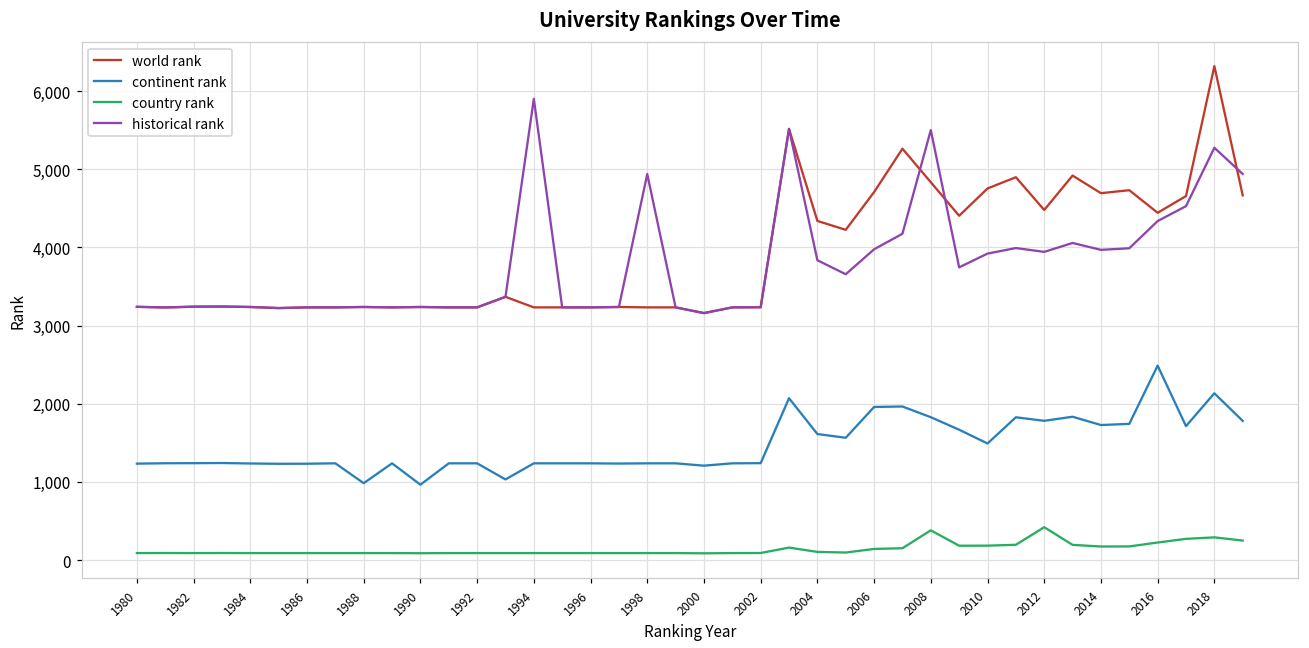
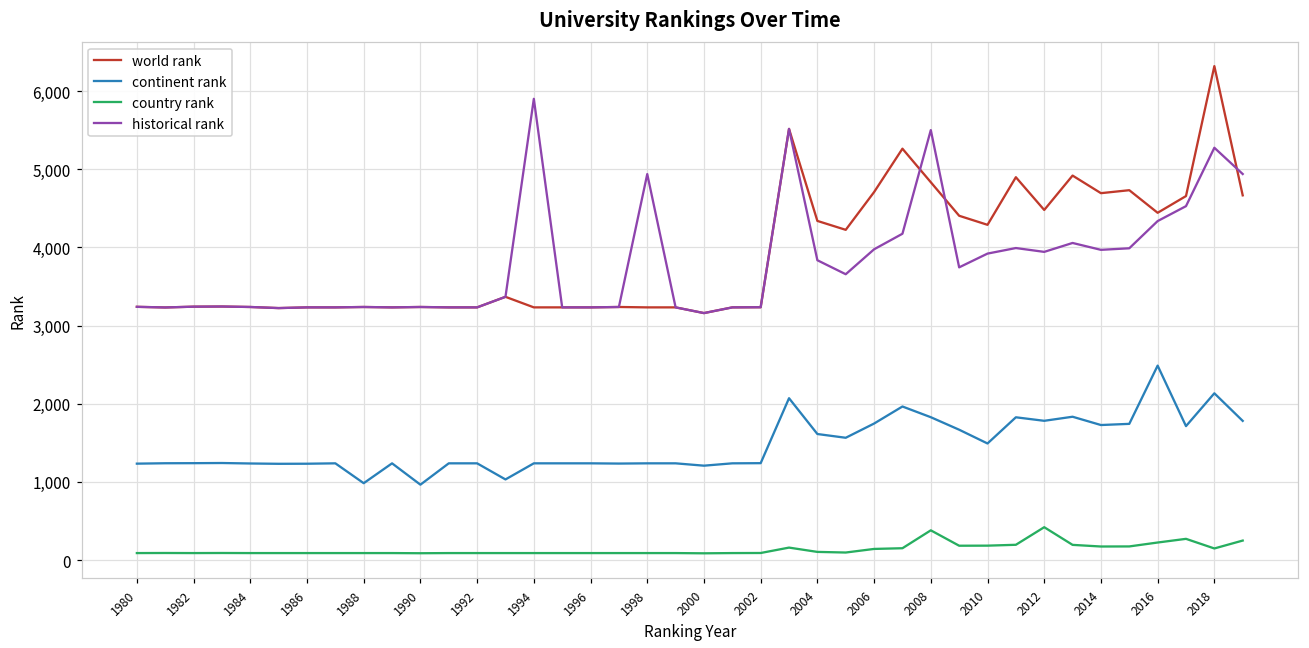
  {
    "world rank": {
      "1994": "3,200",
      "1998": "3,200",
      "2004": "4,300",
      "2006": "4,700",
      "2008": "4,800",
-     "2010": "4,800",
+     "2010": "4,300",
      "2012": "4,500",
      "2014": "4,700",
      "2016": "4,400",
      "2018": "6,300"
    },
    "continent rank": {
      "1980": "1,200",
      "1982": "1,200",
      "1984": "1,200",
      "1986": "1,200",
      "1988": "1,000",
      "1990": "1,000",
      "1992": "1,200",
      "1994": "1,200",
      "1996": "1,200",
      "1998": "1,200",
      "2000": "1,200",
      "2002": "1,200",
      "2004": "1,600",
-     "2006": "2,000",
+     "2006": "1,700",
      "2008": "1,800",
      "2010": "1,500",
      "2012": "1,800",
      "2014": "1,700",
      "2016": "2,500",
      "2018": "2,100"
    },
    "country rank": {
      "1980": "100",
      "1982": "100",
      "1984": "100",
      "1986": "100",
      "1988": "100",
      "1990": "100",
      "1992": "100",
      "1994": "100",
      "1996": "100",
      "1998": "100",
      "2000": "100",
      "2002": "100",
      "2004": "100",
      "2006": "100",
      "2008": "400",
      "2010": "200",
      "2012": "400",
      "2014": "200",
      "2016": "200",
-     "2018": "300"
+     "2018": "100"
    },
    "historical rank": {
      "1994": "5,900",
      "1998": "4,900",
      "2004": "3,800",
      "2006": "4,000",
      "2008": "5,500",
      "2010": "3,900",
      "2012": "3,900",
      "2014": "4,000",
      "2016": "4,300",
      "2018": "5,300"
    }
  }
